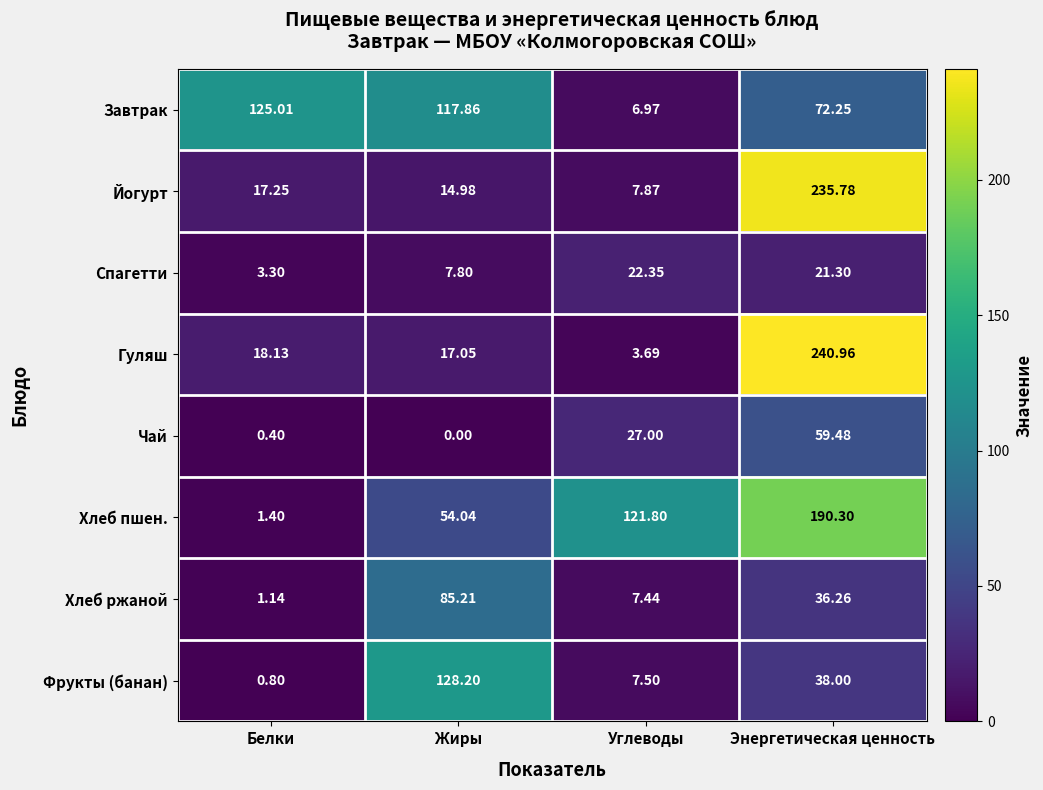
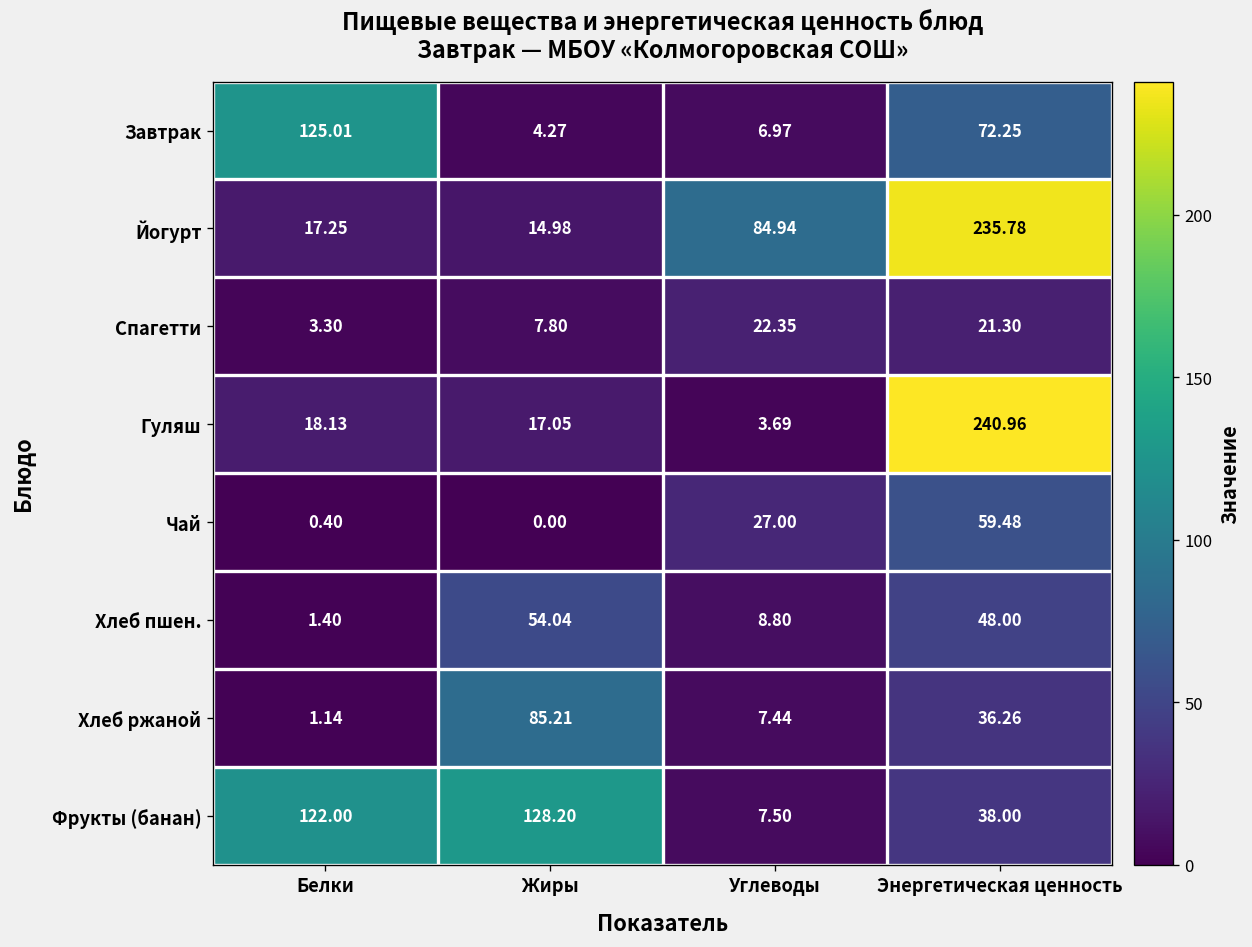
  {
    "Завтрак": {
      "Белки": 125.01,
-     "Жиры": 117.86,
+     "Жиры": 4.27,
      "Углеводы": 6.97,
      "Энергетическая ценность": 72.25
    },
    "Йогурт": {
      "Белки": 17.25,
      "Жиры": 14.98,
-     "Углеводы": 7.87,
+     "Углеводы": 84.94,
      "Энергетическая ценность": 235.78
    },
    "Спагетти": {
      "Белки": 3.30,
      "Жиры": 7.80,
      "Углеводы": 22.35,
      "Энергетическая ценность": 21.30
    },
    "Гуляш": {
      "Белки": 18.13,
      "Жиры": 17.05,
      "Углеводы": 3.69,
      "Энергетическая ценность": 240.96
    },
    "Чай": {
      "Белки": 0.40,
      "Жиры": 0.00,
      "Углеводы": 27.00,
      "Энергетическая ценность": 59.48
    },
    "Хлеб пшен.": {
      "Белки": 1.40,
      "Жиры": 54.04,
-     "Углеводы": 121.80,
-     "Энергетическая ценность": 190.30
+     "Углеводы": 8.80,
+     "Энергетическая ценность": 48.00
    },
    "Хлеб ржаной": {
      "Белки": 1.14,
      "Жиры": 85.21,
      "Углеводы": 7.44,
      "Энергетическая ценность": 36.26
    },
    "Фрукты (банан)": {
-     "Белки": 0.80,
+     "Белки": 122.00,
      "Жиры": 128.20,
      "Углеводы": 7.50,
      "Энергетическая ценность": 38.00
    }
  }
